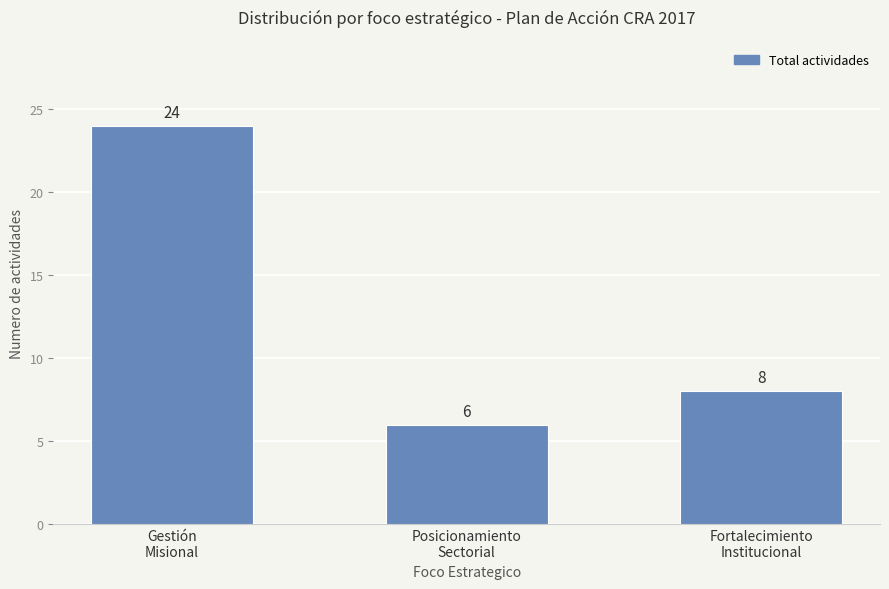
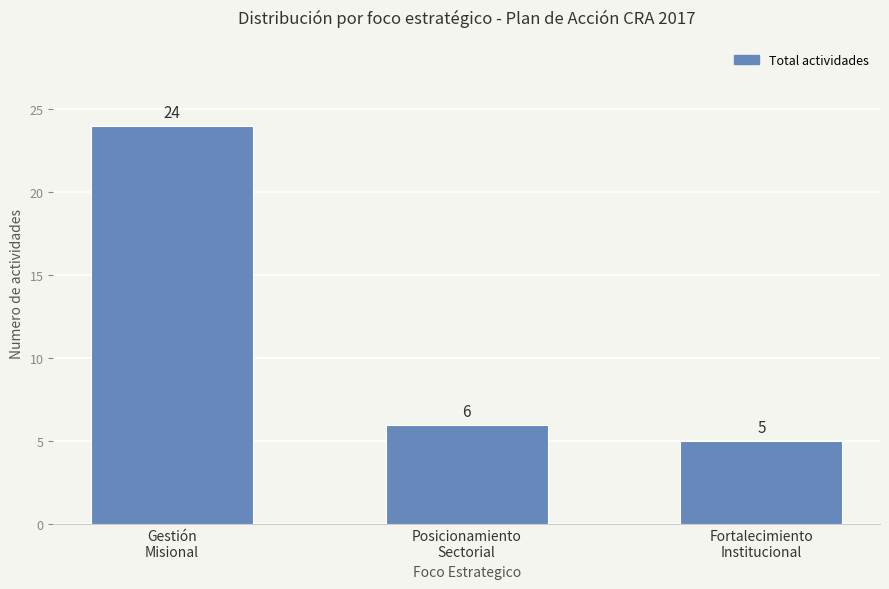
  {
    "Gestión Misional": 24,
    "Posicionamiento Sectorial": 6,
-   "Fortalecimiento Institucional": 8
+   "Fortalecimiento Institucional": 5
  }
